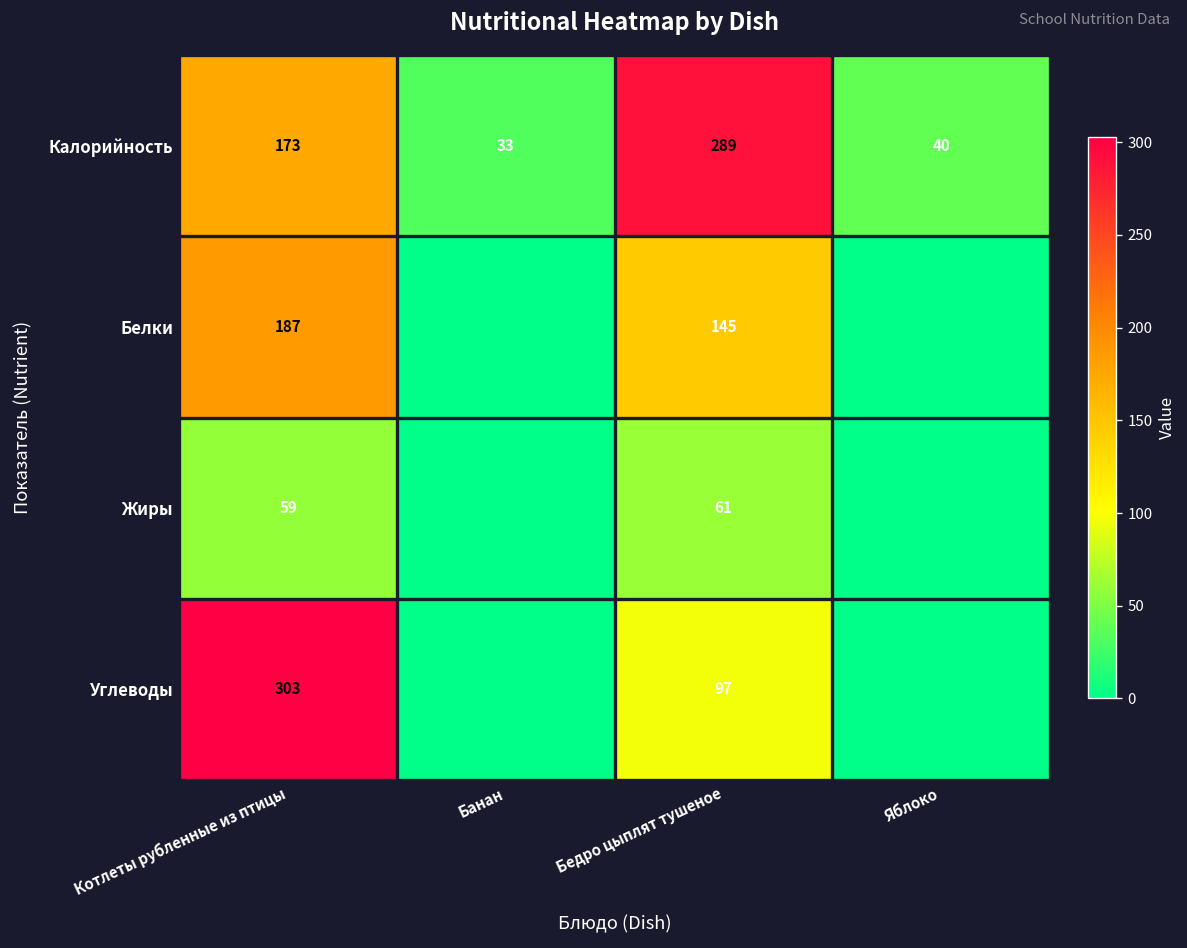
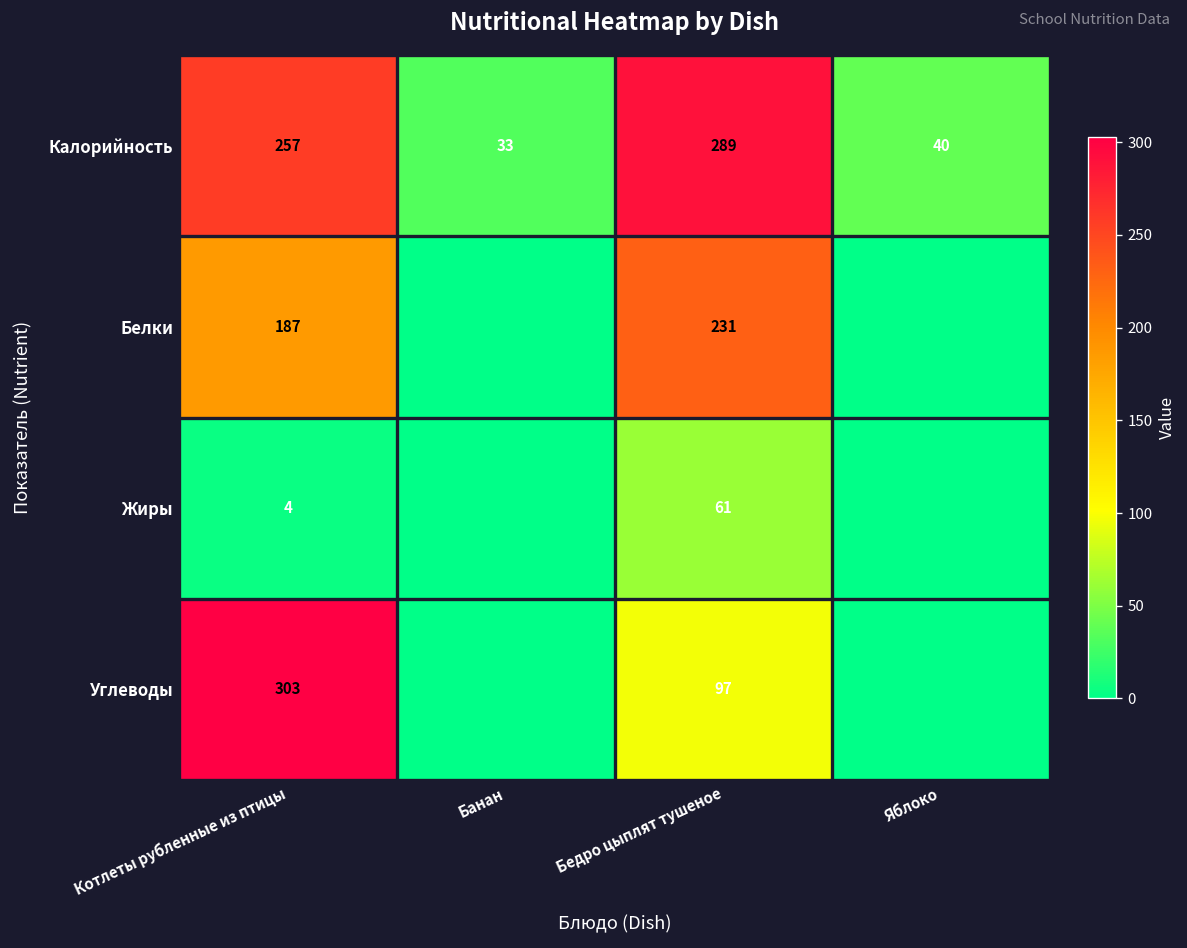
  {
    "Калорийность": {
-     "Котлеты рубленные из птицы": 173,
+     "Котлеты рубленные из птицы": 257,
      "Банан": 33,
      "Бедро цыплят тушеное": 289,
      "Яблоко": 40
    },
    "Белки": {
      "Котлеты рубленные из птицы": 187,
-     "Бедро цыплят тушеное": 145
+     "Бедро цыплят тушеное": 231
    },
    "Жиры": {
-     "Котлеты рубленные из птицы": 59,
+     "Котлеты рубленные из птицы": 4,
      "Бедро цыплят тушеное": 61
    },
    "Углеводы": {
      "Котлеты рубленные из птицы": 303,
      "Бедро цыплят тушеное": 97
    }
  }
